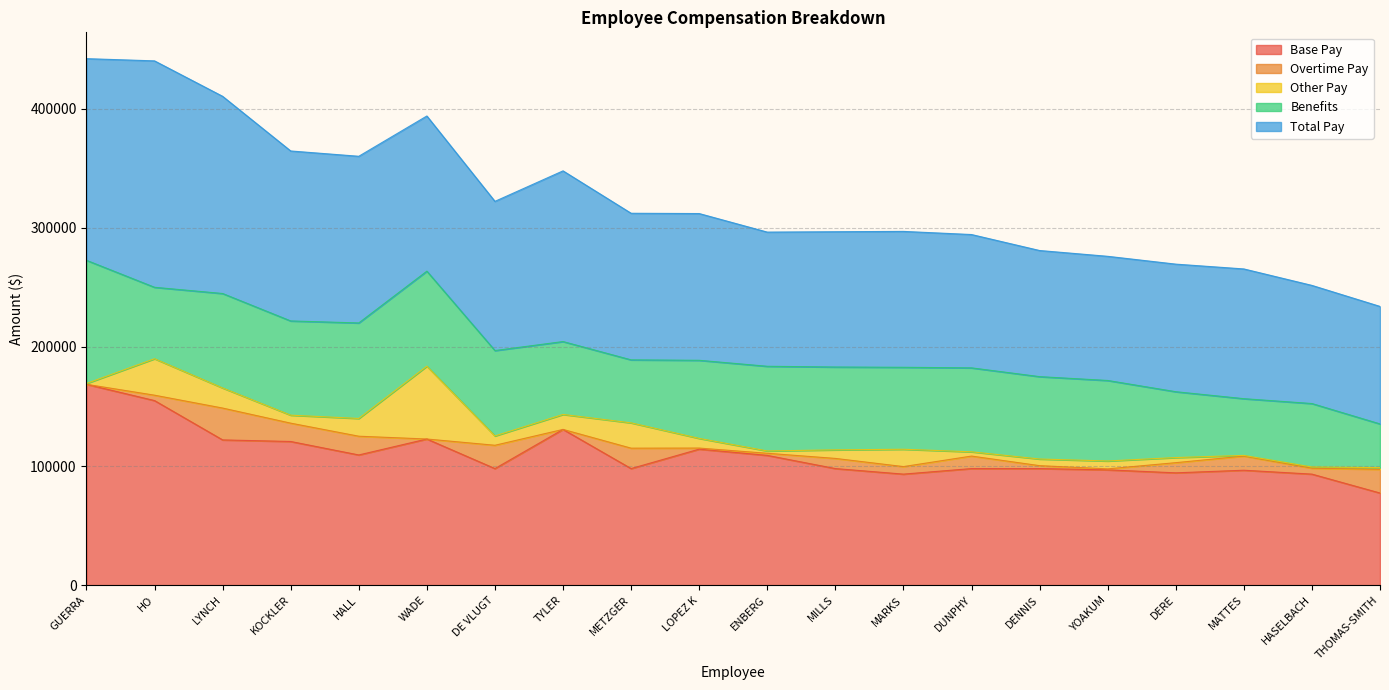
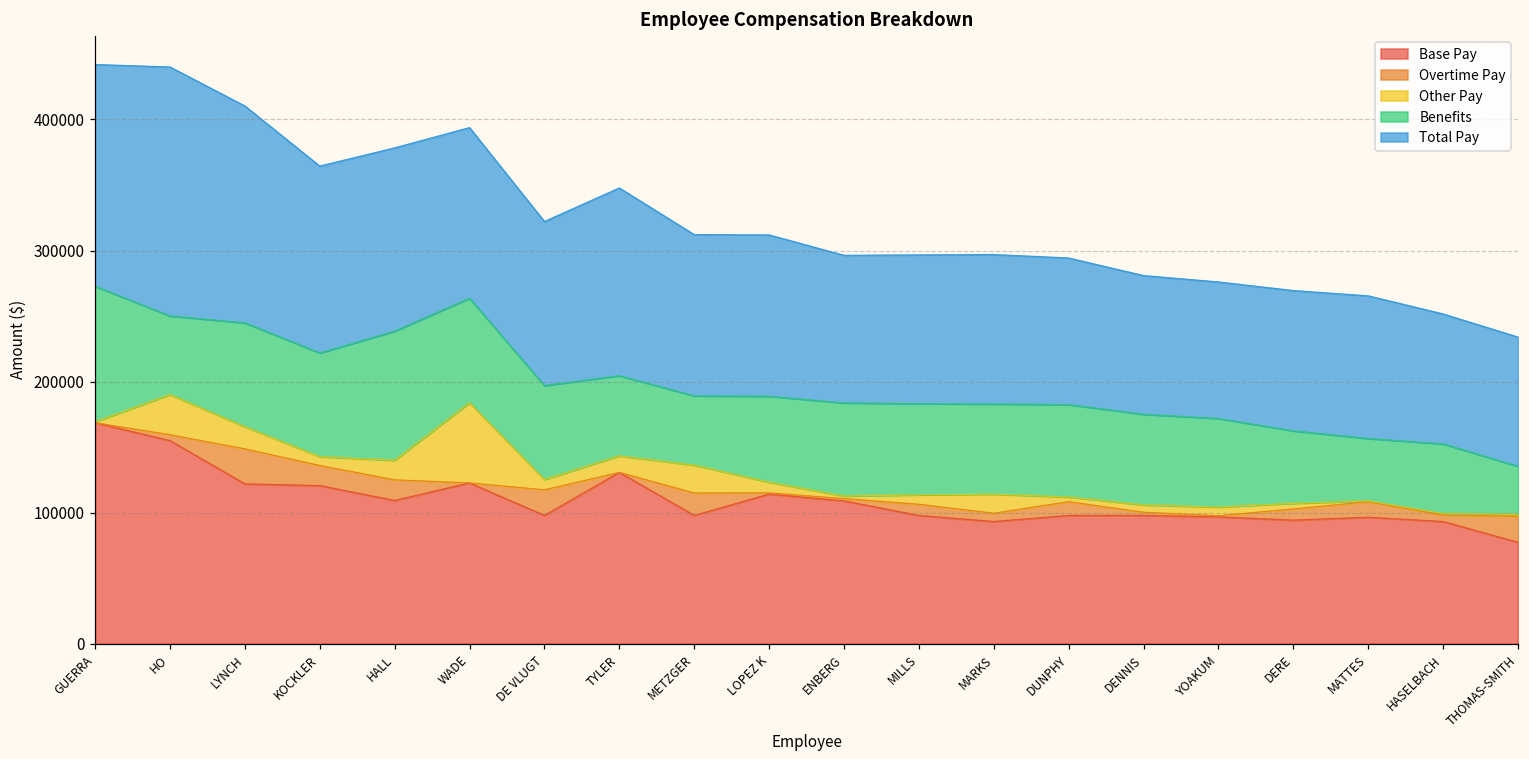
  {
    "Other Pay": {
      "HO": 31000,
      "LYNCH": 17000,
      "KOCKLER": 7000,
      "HALL": 15000,
      "WADE": 61000,
      "DE VLUGT": 8000,
      "TYLER": 13000,
      "METZGER": 21000,
      "LOPEZ K": 8000,
      "MILLS": 7000,
      "MARKS": 15000,
      "DUNPHY": 4000,
      "DENNIS": 6000,
      "YOAKUM": 7000,
      "DERE": 4000
    },
    "Benefits": {
      "GUERRA": 103000,
      "HO": 60000,
      "LYNCH": 79000,
      "KOCKLER": 79000,
-     "HALL": 80000,
+     "HALL": 99000,
      "WADE": 80000,
      "DE VLUGT": 72000,
      "TYLER": 61000,
      "METZGER": 53000,
      "LOPEZ K": 66000,
      "ENBERG": 71000,
      "MILLS": 70000,
      "MARKS": 69000,
      "DUNPHY": 70000,
      "DENNIS": 69000,
      "YOAKUM": 68000,
      "DERE": 55000,
      "MATTES": 48000,
      "HASELBACH": 53000,
      "THOMAS-SMITH": 37000
    },
    "Total Pay": {
      "GUERRA": 169000,
      "HO": 190000,
      "LYNCH": 166000,
      "KOCKLER": 143000,
      "HALL": 140000,
      "WADE": 130000,
      "DE VLUGT": 125000,
      "TYLER": 143000,
      "METZGER": 123000,
      "LOPEZ K": 123000,
      "ENBERG": 113000,
      "MILLS": 114000,
      "MARKS": 114000,
      "DUNPHY": 112000,
      "DENNIS": 106000,
      "YOAKUM": 104000,
      "DERE": 107000,
      "MATTES": 109000,
      "HASELBACH": 99000,
      "THOMAS-SMITH": 99000
    }
  }
